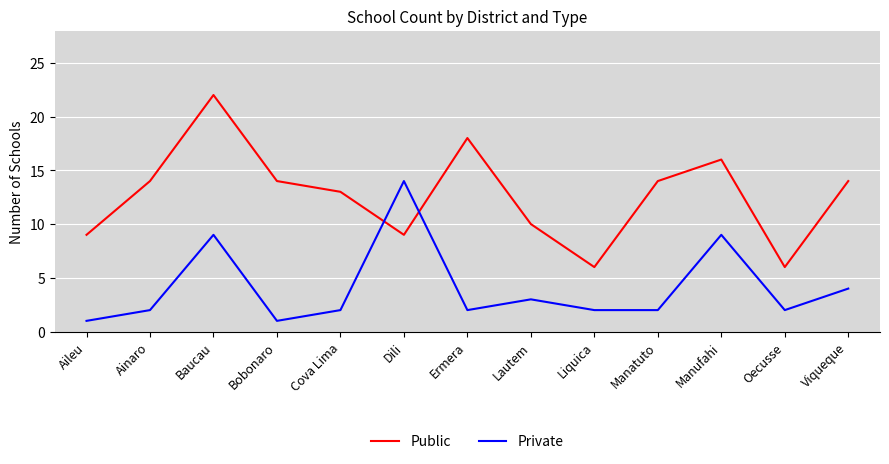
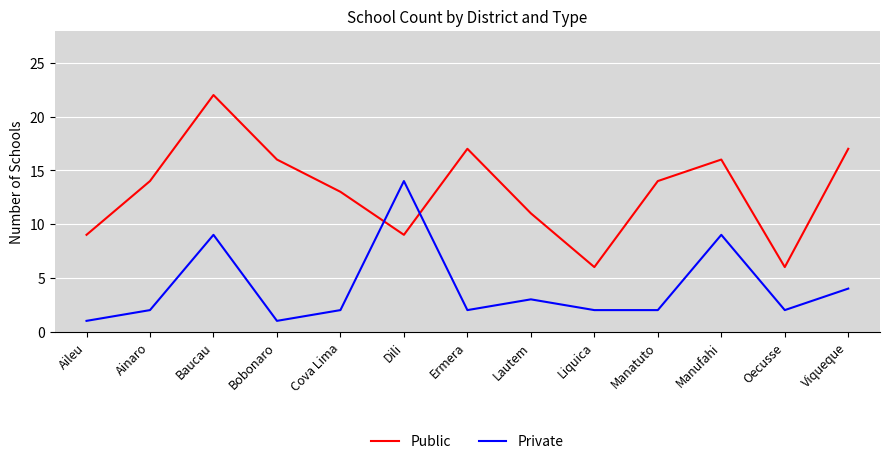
  {
    "Public": {
      "Aileu": 9,
      "Ainaro": 14,
      "Baucau": 22,
-     "Bobonaro": 14,
+     "Bobonaro": 16,
      "Cova Lima": 13,
      "Dili": 9,
-     "Ermera": 18,
-     "Lautem": 10,
+     "Ermera": 17,
+     "Lautem": 11,
      "Liquica": 6,
      "Manatuto": 14,
      "Manufahi": 16,
      "Oecusse": 6,
-     "Viqueque": 14
+     "Viqueque": 17
    },
    "Private": {
      "Aileu": 1,
      "Ainaro": 2,
      "Baucau": 9,
      "Bobonaro": 1,
      "Cova Lima": 2,
      "Dili": 14,
      "Ermera": 2,
      "Lautem": 3,
      "Liquica": 2,
      "Manatuto": 2,
      "Manufahi": 9,
      "Oecusse": 2,
      "Viqueque": 4
    }
  }
